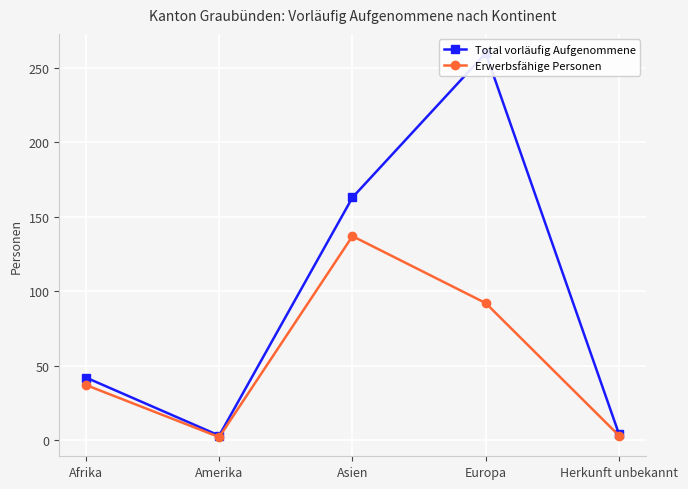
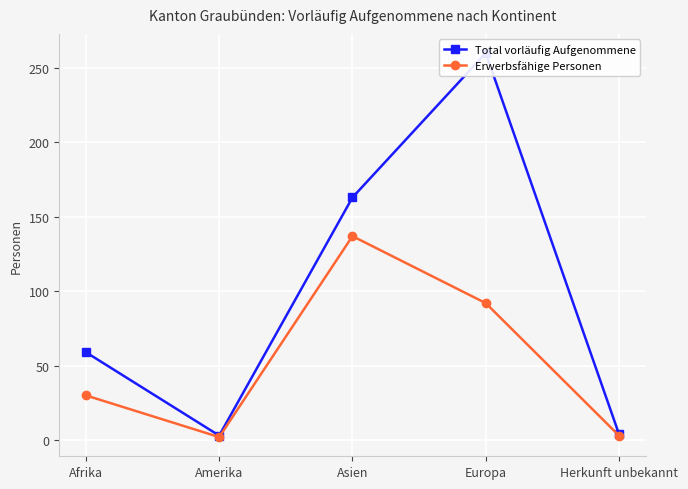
  {
    "Total vorläufig Aufgenommene": {
-     "Afrika": 42,
+     "Afrika": 59,
      "Asien": 163
    },
    "Erwerbsfähige Personen": {
-     "Afrika": 37,
+     "Afrika": 30,
      "Asien": 137,
      "Europa": 92
    }
  }
